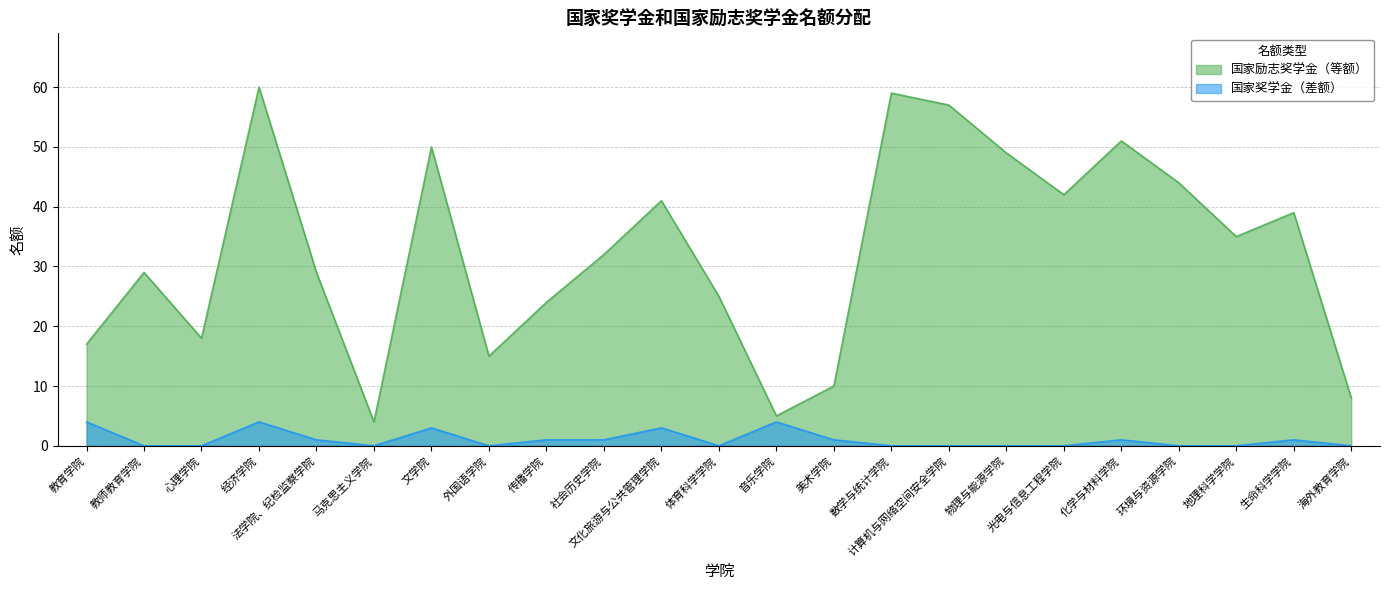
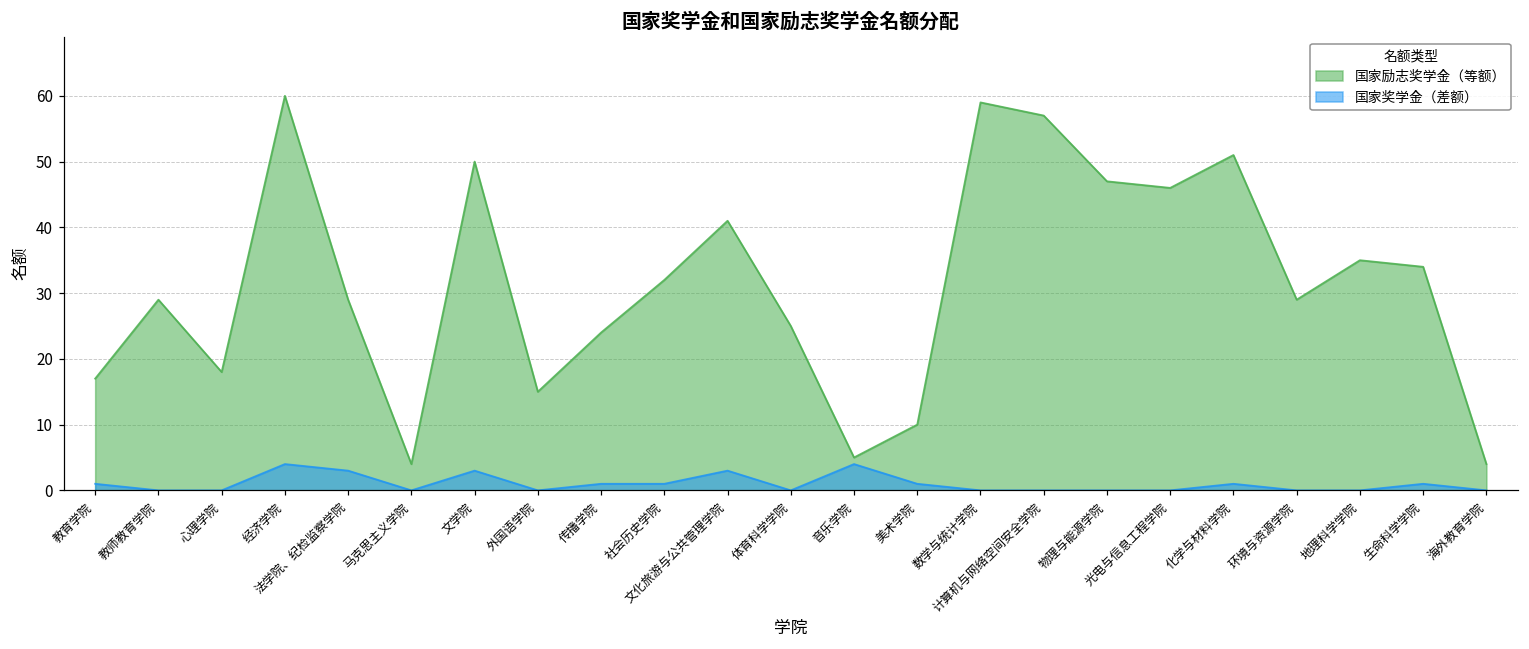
  {
    "国家励志奖学金（等额）": {
      "教育学院": 17,
      "教师教育学院": 29,
      "心理学院": 18,
      "经济学院": 60,
      "法学院、纪检监察学院": 29,
      "马克思主义学院": 4,
      "文学院": 50,
      "外国语学院": 15,
      "传播学院": 24,
      "社会历史学院": 32,
      "文化旅游与公共管理学院": 41,
      "体育科学学院": 25,
      "音乐学院": 5,
      "美术学院": 10,
      "数学与统计学院": 59,
      "计算机与网络空间安全学院": 57,
-     "物理与能源学院": 49,
-     "光电与信息工程学院": 42,
+     "物理与能源学院": 47,
+     "光电与信息工程学院": 46,
      "化学与材料学院": 51,
-     "环境与资源学院": 44,
+     "环境与资源学院": 29,
      "地理科学学院": 35,
-     "生命科学学院": 39,
-     "海外教育学院": 8
+     "生命科学学院": 34,
+     "海外教育学院": 4
    },
    "国家奖学金（差额）": {
-     "教育学院": 4,
+     "教育学院": 1,
      "教师教育学院": 0,
      "心理学院": 0,
      "经济学院": 4,
-     "法学院、纪检监察学院": 1,
+     "法学院、纪检监察学院": 3,
      "马克思主义学院": 0,
      "文学院": 3,
      "外国语学院": 0,
      "传播学院": 1,
      "社会历史学院": 1,
      "文化旅游与公共管理学院": 3,
      "体育科学学院": 0,
      "音乐学院": 4,
      "美术学院": 1,
      "数学与统计学院": 0,
      "计算机与网络空间安全学院": 0,
      "物理与能源学院": 0,
      "光电与信息工程学院": 0,
      "化学与材料学院": 1,
      "环境与资源学院": 0,
      "地理科学学院": 0,
      "生命科学学院": 1,
      "海外教育学院": 0
    }
  }
